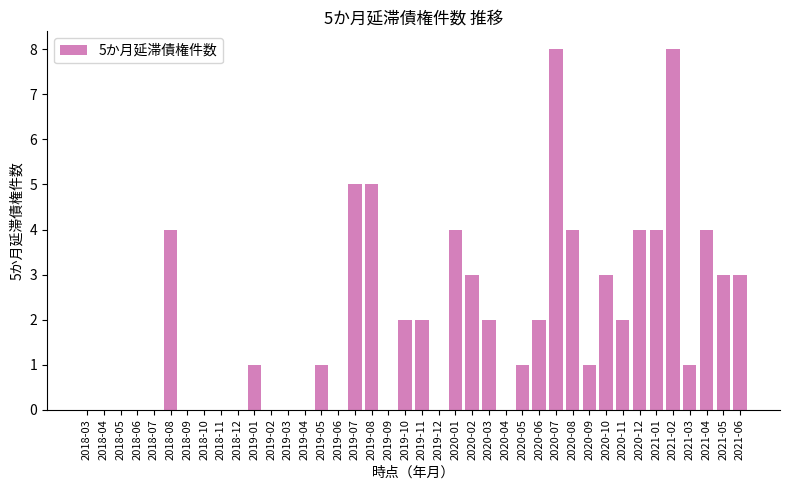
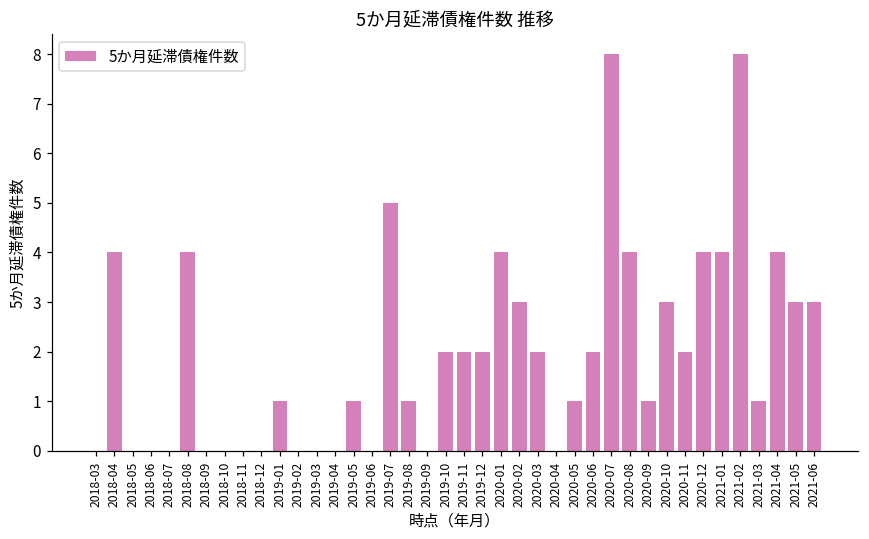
  {
    "2018-03": 0,
-   "2018-04": 0,
+   "2018-04": 4,
    "2018-05": 0,
    "2018-06": 0,
    "2018-07": 0,
    "2018-08": 4,
    "2018-09": 0,
    "2018-10": 0,
    "2018-11": 0,
    "2018-12": 0,
    "2019-01": 1,
    "2019-02": 0,
    "2019-03": 0,
    "2019-04": 0,
    "2019-05": 1,
    "2019-06": 0,
    "2019-07": 5,
-   "2019-08": 5,
+   "2019-08": 1,
    "2019-09": 0,
    "2019-10": 2,
    "2019-11": 2,
-   "2019-12": 0,
+   "2019-12": 2,
    "2020-01": 4,
    "2020-02": 3,
    "2020-03": 2,
    "2020-04": 0,
    "2020-05": 1,
    "2020-06": 2,
    "2020-07": 8,
    "2020-08": 4,
    "2020-09": 1,
    "2020-10": 3,
    "2020-11": 2,
    "2020-12": 4,
    "2021-01": 4,
    "2021-02": 8,
    "2021-03": 1,
    "2021-04": 4,
    "2021-05": 3,
    "2021-06": 3
  }
